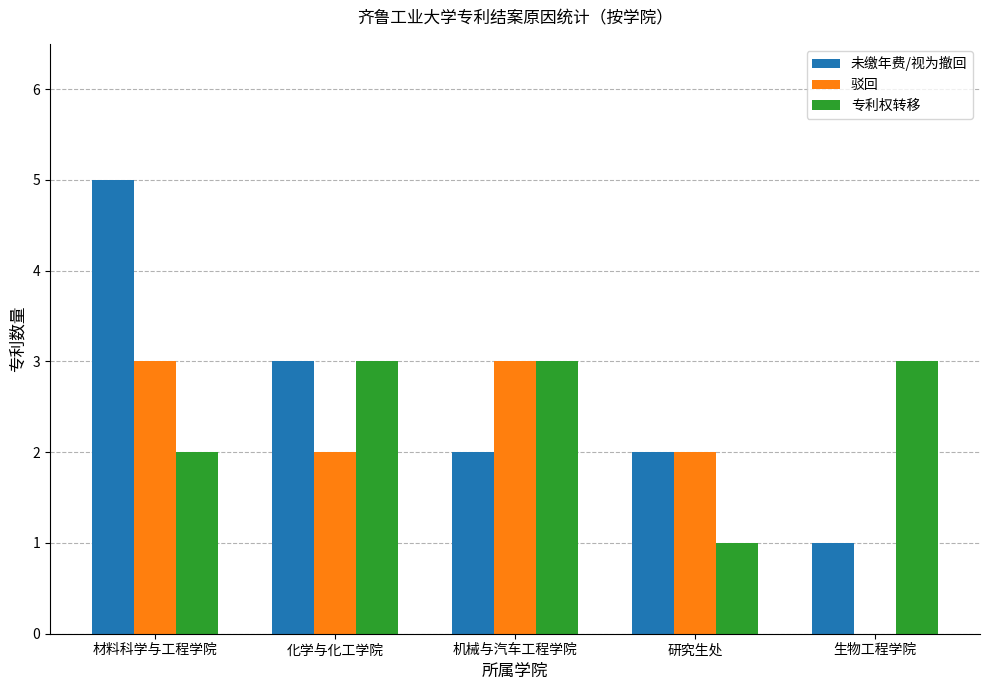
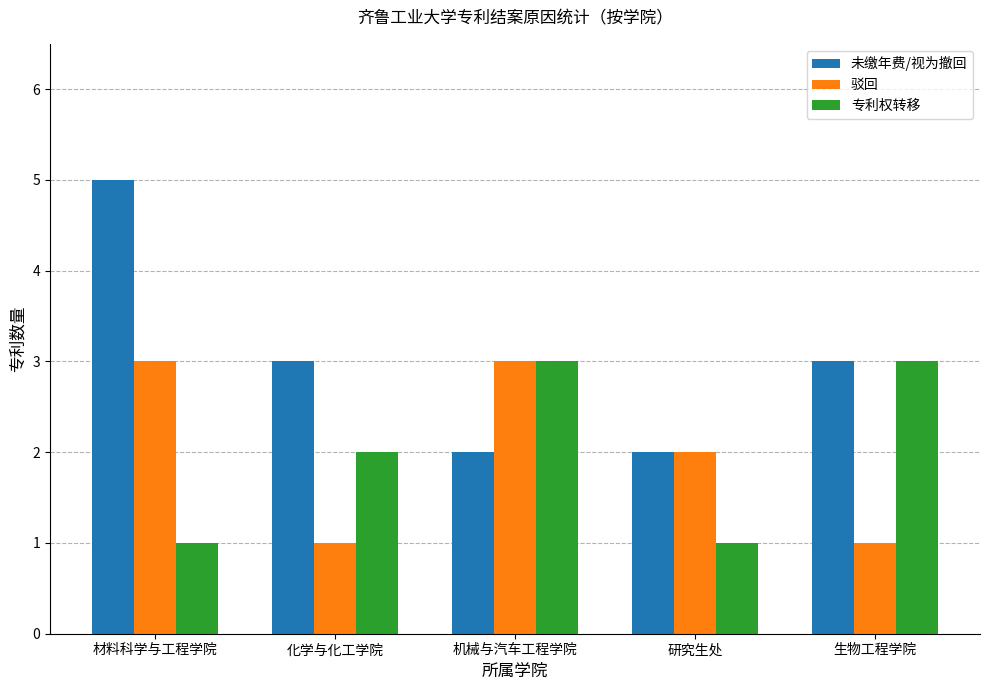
  {
    "未缴年费/视为撤回": {
      "材料科学与工程学院": 5,
      "化学与化工学院": 3,
      "机械与汽车工程学院": 2,
      "研究生处": 2,
-     "生物工程学院": 1
+     "生物工程学院": 3
    },
    "驳回": {
      "材料科学与工程学院": 3,
-     "化学与化工学院": 2,
+     "化学与化工学院": 1,
      "机械与汽车工程学院": 3,
      "研究生处": 2,
-     "生物工程学院": 0
+     "生物工程学院": 1
    },
    "专利权转移": {
-     "材料科学与工程学院": 2,
-     "化学与化工学院": 3,
+     "材料科学与工程学院": 1,
+     "化学与化工学院": 2,
      "机械与汽车工程学院": 3,
      "研究生处": 1,
      "生物工程学院": 3
    }
  }
